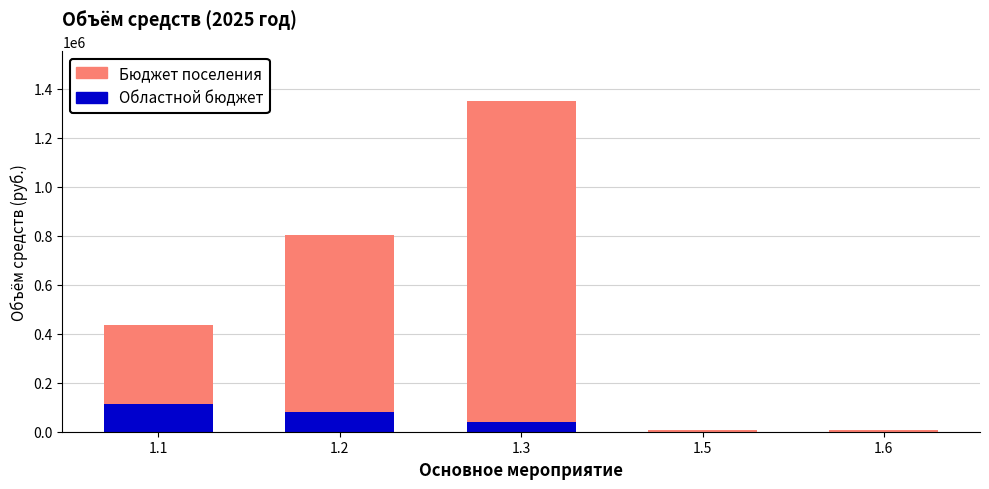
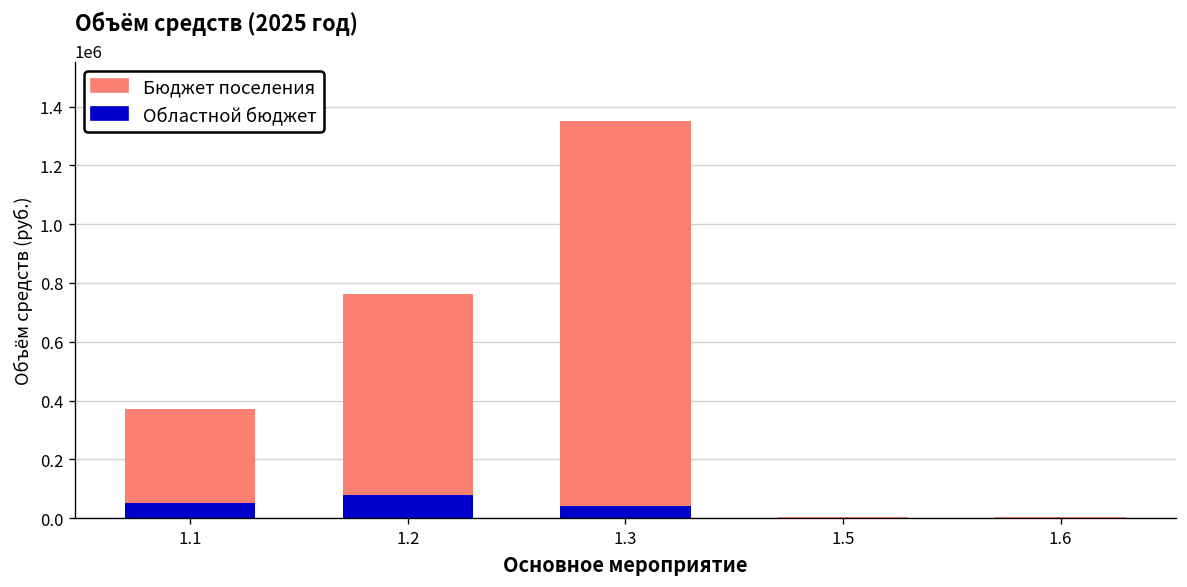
  {
    "Областной бюджет": {
-     "1.1": 110000,
+     "1.1": 50000,
      "1.2": 80000,
      "1.3": 40000,
      "1.5": 0,
      "1.6": 0
    },
    "Бюджет поселения": {
      "1.1": 320000,
-     "1.2": 720000,
+     "1.2": 680000,
      "1.3": 1310000
    }
  }
